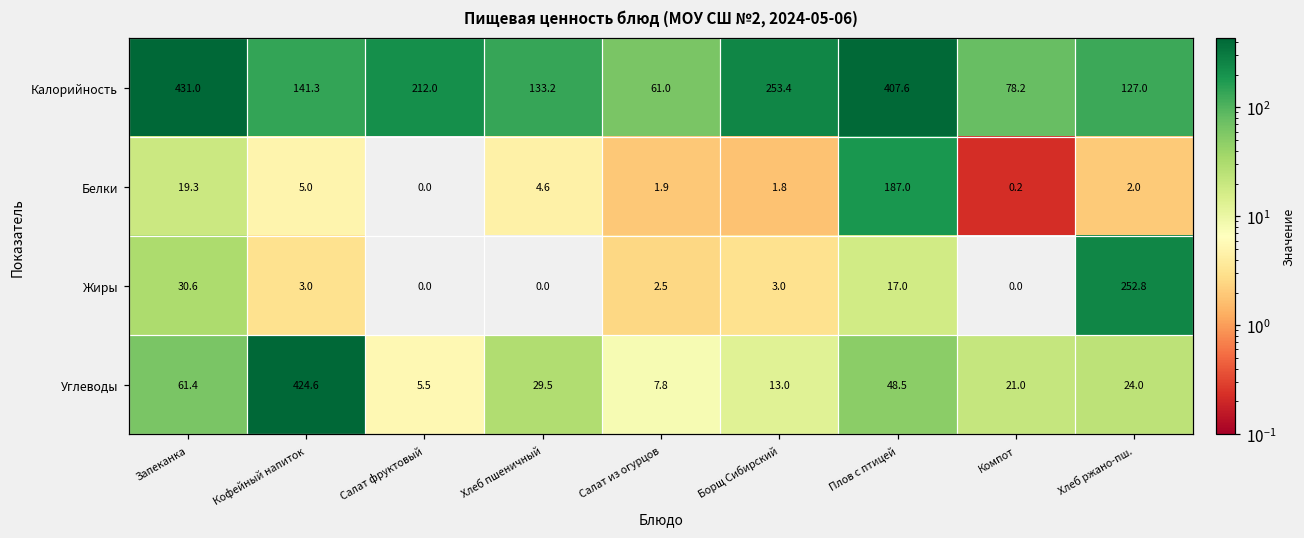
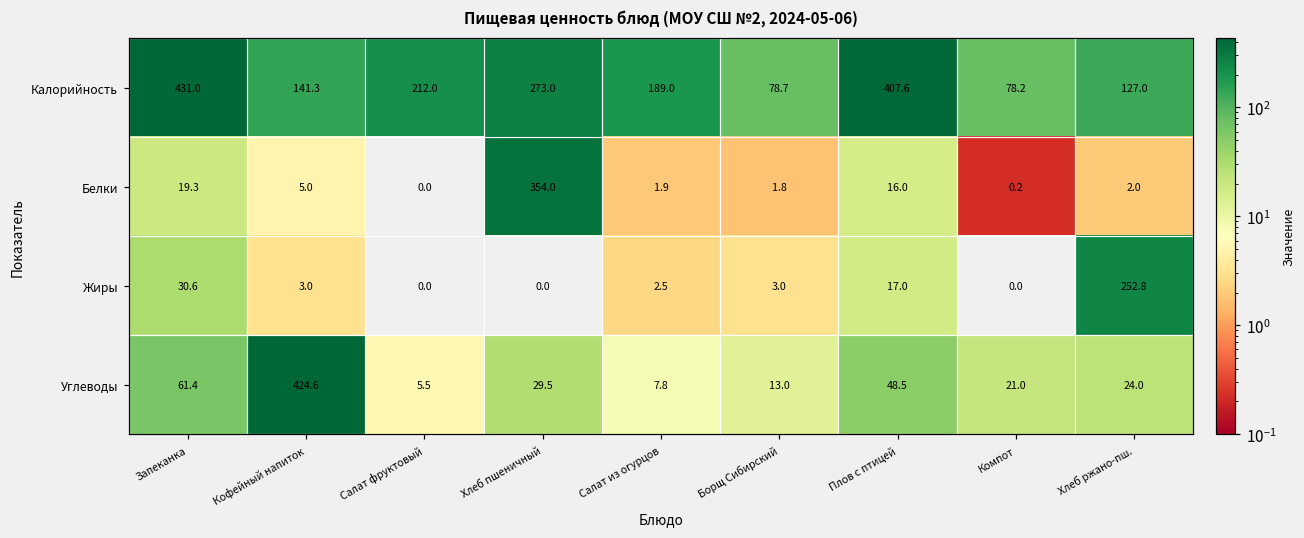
  {
    "Калорийность": {
      "Запеканка": 431.0,
      "Кофейный напиток": 141.3,
      "Салат фруктовый": 212.0,
-     "Хлеб пшеничный": 133.2,
-     "Салат из огурцов": 61.0,
-     "Борщ Сибирский": 253.4,
+     "Хлеб пшеничный": 273.0,
+     "Салат из огурцов": 189.0,
+     "Борщ Сибирский": 78.7,
      "Плов с птицей": 407.6,
      "Компот": 78.2,
      "Хлеб ржано-пш.": 127.0
    },
    "Белки": {
      "Запеканка": 19.3,
      "Кофейный напиток": 5.0,
      "Салат фруктовый": 0.0,
-     "Хлеб пшеничный": 4.6,
+     "Хлеб пшеничный": 354.0,
      "Салат из огурцов": 1.9,
      "Борщ Сибирский": 1.8,
-     "Плов с птицей": 187.0,
+     "Плов с птицей": 16.0,
      "Компот": 0.2,
      "Хлеб ржано-пш.": 2.0
    },
    "Жиры": {
      "Запеканка": 30.6,
      "Кофейный напиток": 3.0,
      "Салат фруктовый": 0.0,
      "Хлеб пшеничный": 0.0,
      "Салат из огурцов": 2.5,
      "Борщ Сибирский": 3.0,
      "Плов с птицей": 17.0,
      "Компот": 0.0,
      "Хлеб ржано-пш.": 252.8
    },
    "Углеводы": {
      "Запеканка": 61.4,
      "Кофейный напиток": 424.6,
      "Салат фруктовый": 5.5,
      "Хлеб пшеничный": 29.5,
      "Салат из огурцов": 7.8,
      "Борщ Сибирский": 13.0,
      "Плов с птицей": 48.5,
      "Компот": 21.0,
      "Хлеб ржано-пш.": 24.0
    }
  }
